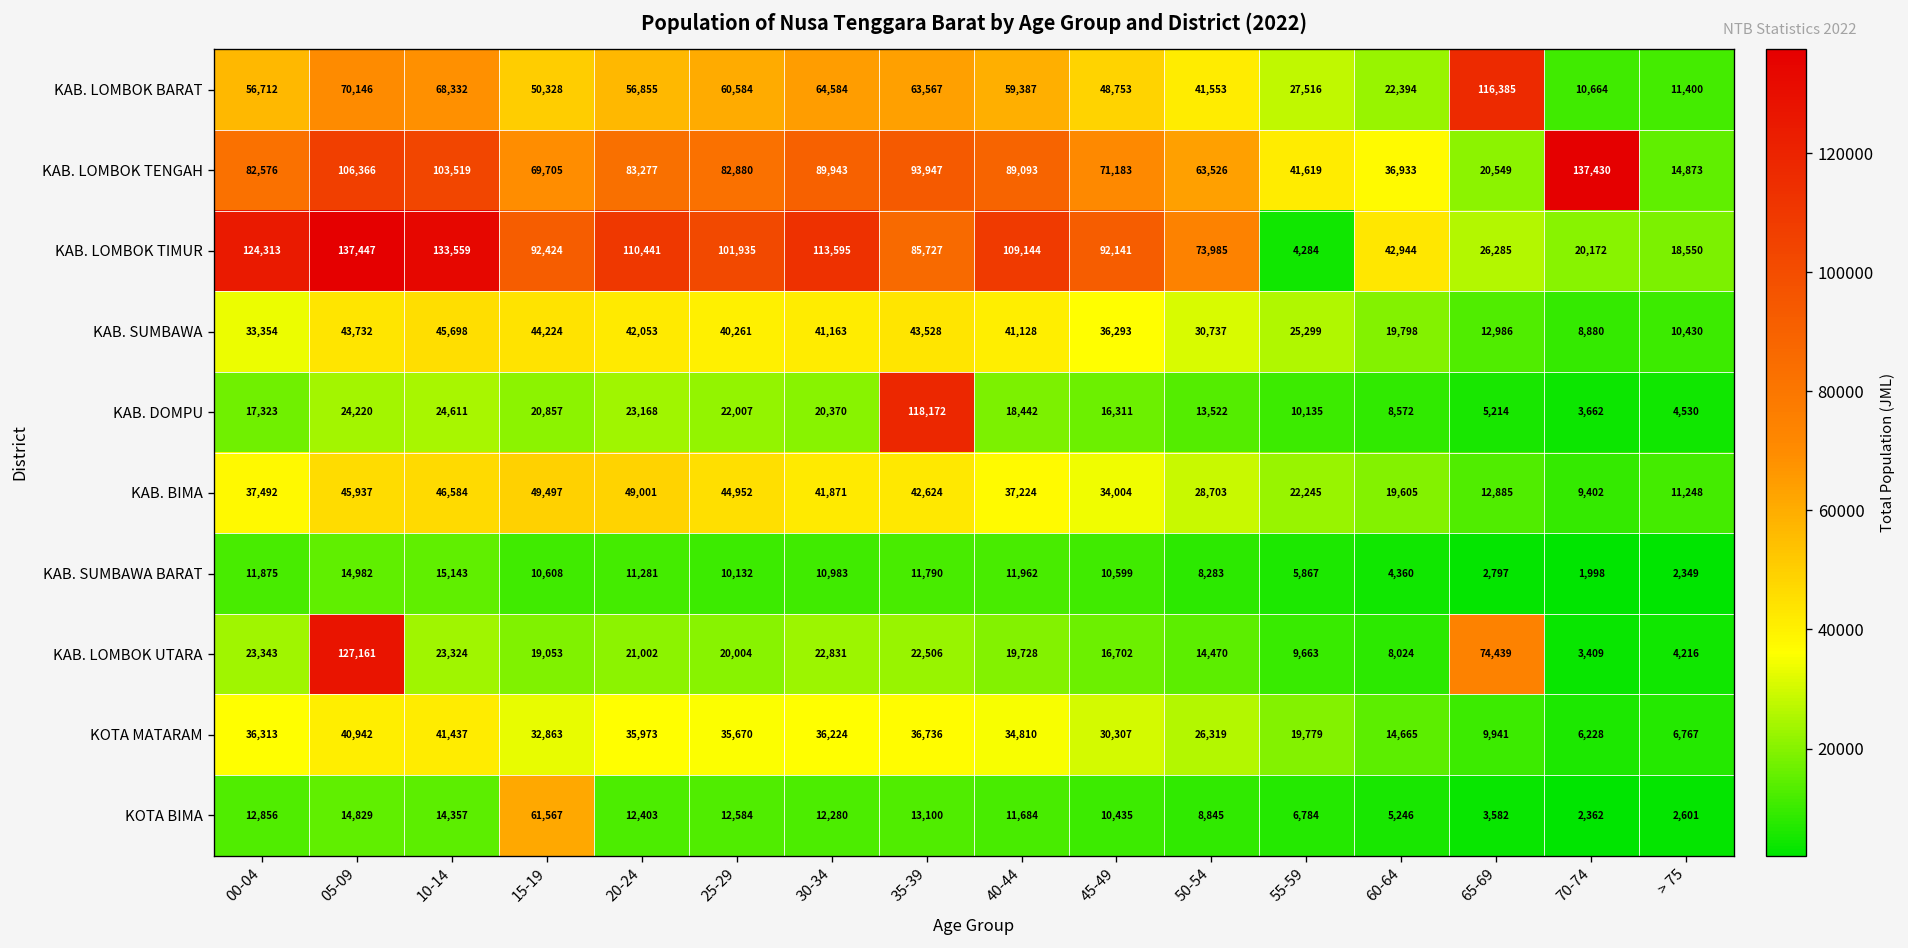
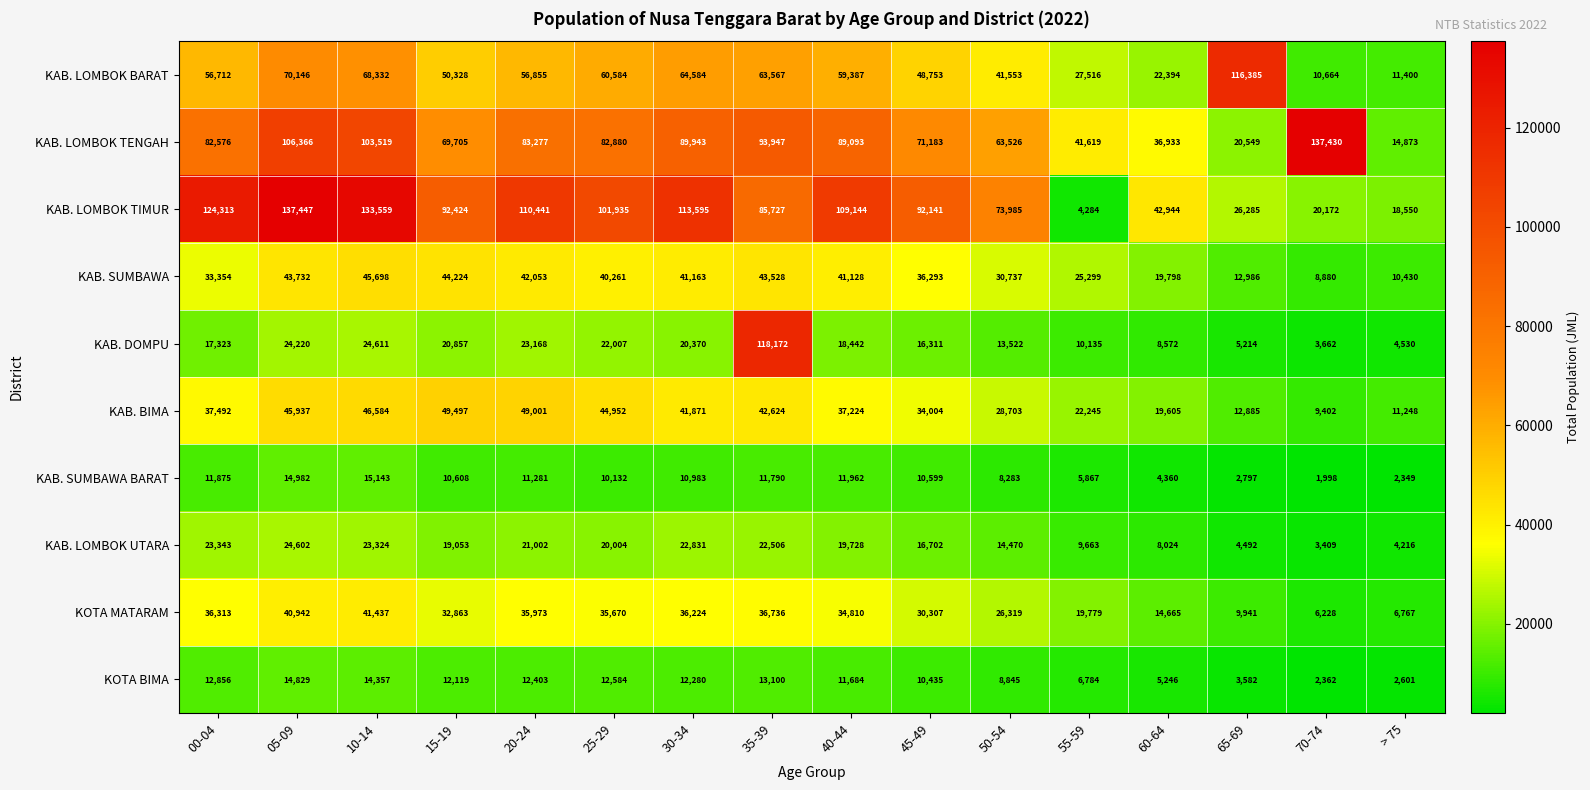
  {
    "KAB. LOMBOK BARAT": {
      "00-04": "56,712",
      "05-09": "70,146",
      "10-14": "68,332",
      "15-19": "50,328",
      "20-24": "56,855",
      "25-29": "60,584",
      "30-34": "64,584",
      "35-39": "63,567",
      "40-44": "59,387",
      "45-49": "48,753",
      "50-54": "41,553",
      "55-59": "27,516",
      "60-64": "22,394",
      "65-69": "116,385",
      "70-74": "10,664",
      "> 75": "11,400"
    },
    "KAB. LOMBOK TENGAH": {
      "00-04": "82,576",
      "05-09": "106,366",
      "10-14": "103,519",
      "15-19": "69,705",
      "20-24": "83,277",
      "25-29": "82,880",
      "30-34": "89,943",
      "35-39": "93,947",
      "40-44": "89,093",
      "45-49": "71,183",
      "50-54": "63,526",
      "55-59": "41,619",
      "60-64": "36,933",
      "65-69": "20,549",
      "70-74": "137,430",
      "> 75": "14,873"
    },
    "KAB. LOMBOK TIMUR": {
      "00-04": "124,313",
      "05-09": "137,447",
      "10-14": "133,559",
      "15-19": "92,424",
      "20-24": "110,441",
      "25-29": "101,935",
      "30-34": "113,595",
      "35-39": "85,727",
      "40-44": "109,144",
      "45-49": "92,141",
      "50-54": "73,985",
      "55-59": "4,284",
      "60-64": "42,944",
      "65-69": "26,285",
      "70-74": "20,172",
      "> 75": "18,550"
    },
    "KAB. SUMBAWA": {
      "00-04": "33,354",
      "05-09": "43,732",
      "10-14": "45,698",
      "15-19": "44,224",
      "20-24": "42,053",
      "25-29": "40,261",
      "30-34": "41,163",
      "35-39": "43,528",
      "40-44": "41,128",
      "45-49": "36,293",
      "50-54": "30,737",
      "55-59": "25,299",
      "60-64": "19,798",
      "65-69": "12,986",
      "70-74": "8,880",
      "> 75": "10,430"
    },
    "KAB. DOMPU": {
      "00-04": "17,323",
      "05-09": "24,220",
      "10-14": "24,611",
      "15-19": "20,857",
      "20-24": "23,168",
      "25-29": "22,007",
      "30-34": "20,370",
      "35-39": "118,172",
      "40-44": "18,442",
      "45-49": "16,311",
      "50-54": "13,522",
      "55-59": "10,135",
      "60-64": "8,572",
      "65-69": "5,214",
      "70-74": "3,662",
      "> 75": "4,530"
    },
    "KAB. BIMA": {
      "00-04": "37,492",
      "05-09": "45,937",
      "10-14": "46,584",
      "15-19": "49,497",
      "20-24": "49,001",
      "25-29": "44,952",
      "30-34": "41,871",
      "35-39": "42,624",
      "40-44": "37,224",
      "45-49": "34,004",
      "50-54": "28,703",
      "55-59": "22,245",
      "60-64": "19,605",
      "65-69": "12,885",
      "70-74": "9,402",
      "> 75": "11,248"
    },
    "KAB. SUMBAWA BARAT": {
      "00-04": "11,875",
      "05-09": "14,982",
      "10-14": "15,143",
      "15-19": "10,608",
      "20-24": "11,281",
      "25-29": "10,132",
      "30-34": "10,983",
      "35-39": "11,790",
      "40-44": "11,962",
      "45-49": "10,599",
      "50-54": "8,283",
      "55-59": "5,867",
      "60-64": "4,360",
      "65-69": "2,797",
      "70-74": "1,998",
      "> 75": "2,349"
    },
    "KAB. LOMBOK UTARA": {
      "00-04": "23,343",
-     "05-09": "127,161",
+     "05-09": "24,602",
      "10-14": "23,324",
      "15-19": "19,053",
      "20-24": "21,002",
      "25-29": "20,004",
      "30-34": "22,831",
      "35-39": "22,506",
      "40-44": "19,728",
      "45-49": "16,702",
      "50-54": "14,470",
      "55-59": "9,663",
      "60-64": "8,024",
-     "65-69": "74,439",
+     "65-69": "4,492",
      "70-74": "3,409",
      "> 75": "4,216"
    },
    "KOTA MATARAM": {
      "00-04": "36,313",
      "05-09": "40,942",
      "10-14": "41,437",
      "15-19": "32,863",
      "20-24": "35,973",
      "25-29": "35,670",
      "30-34": "36,224",
      "35-39": "36,736",
      "40-44": "34,810",
      "45-49": "30,307",
      "50-54": "26,319",
      "55-59": "19,779",
      "60-64": "14,665",
      "65-69": "9,941",
      "70-74": "6,228",
      "> 75": "6,767"
    },
    "KOTA BIMA": {
      "00-04": "12,856",
      "05-09": "14,829",
      "10-14": "14,357",
-     "15-19": "61,567",
+     "15-19": "12,119",
      "20-24": "12,403",
      "25-29": "12,584",
      "30-34": "12,280",
      "35-39": "13,100",
      "40-44": "11,684",
      "45-49": "10,435",
      "50-54": "8,845",
      "55-59": "6,784",
      "60-64": "5,246",
      "65-69": "3,582",
      "70-74": "2,362",
      "> 75": "2,601"
    }
  }
